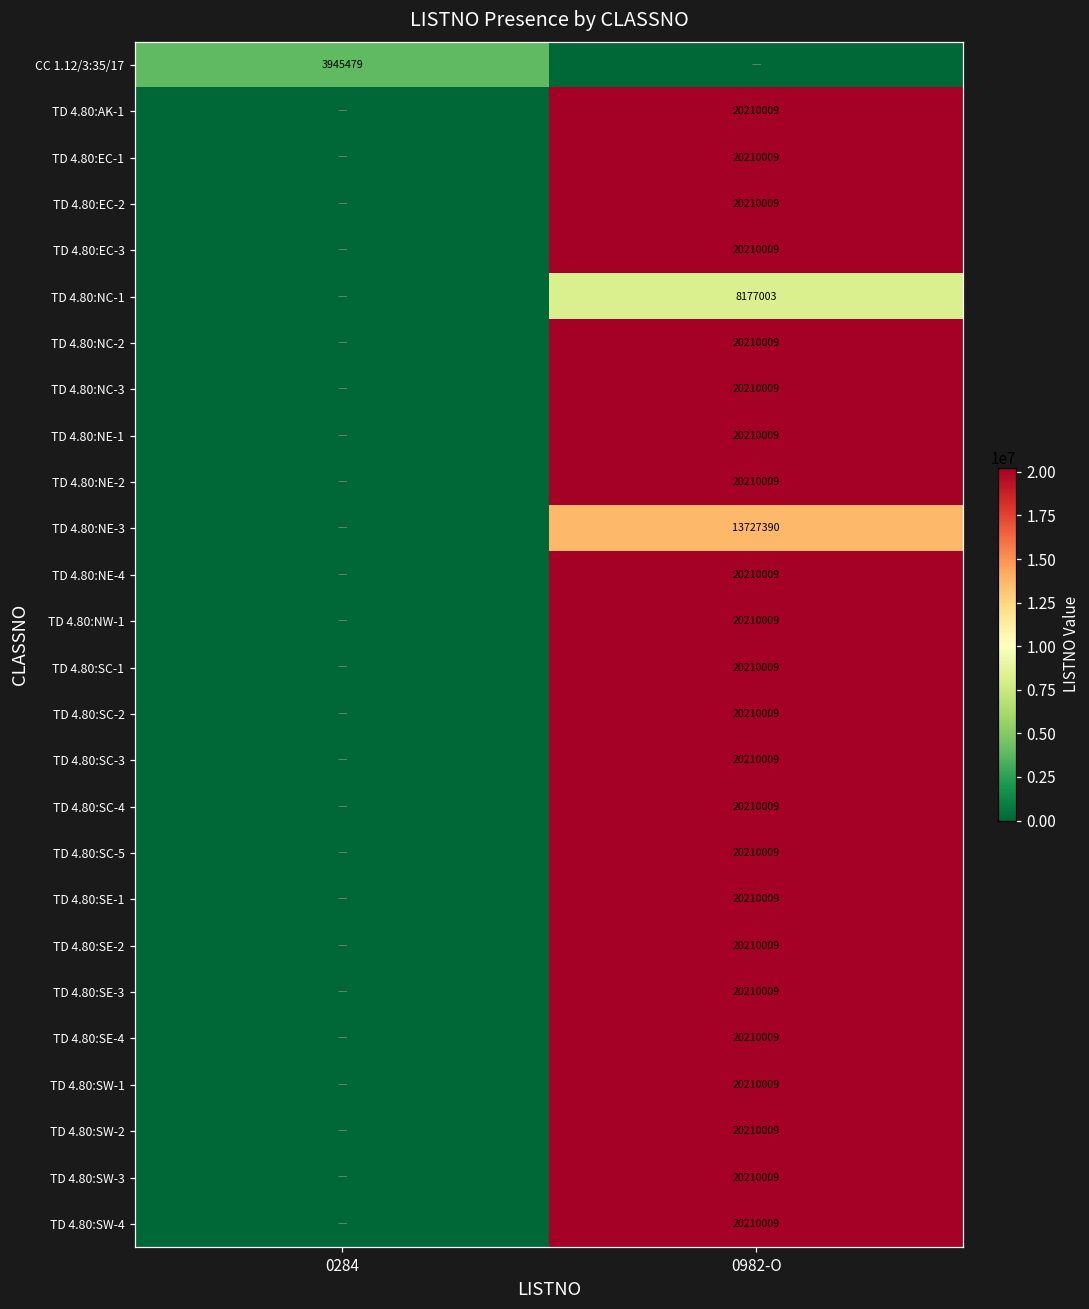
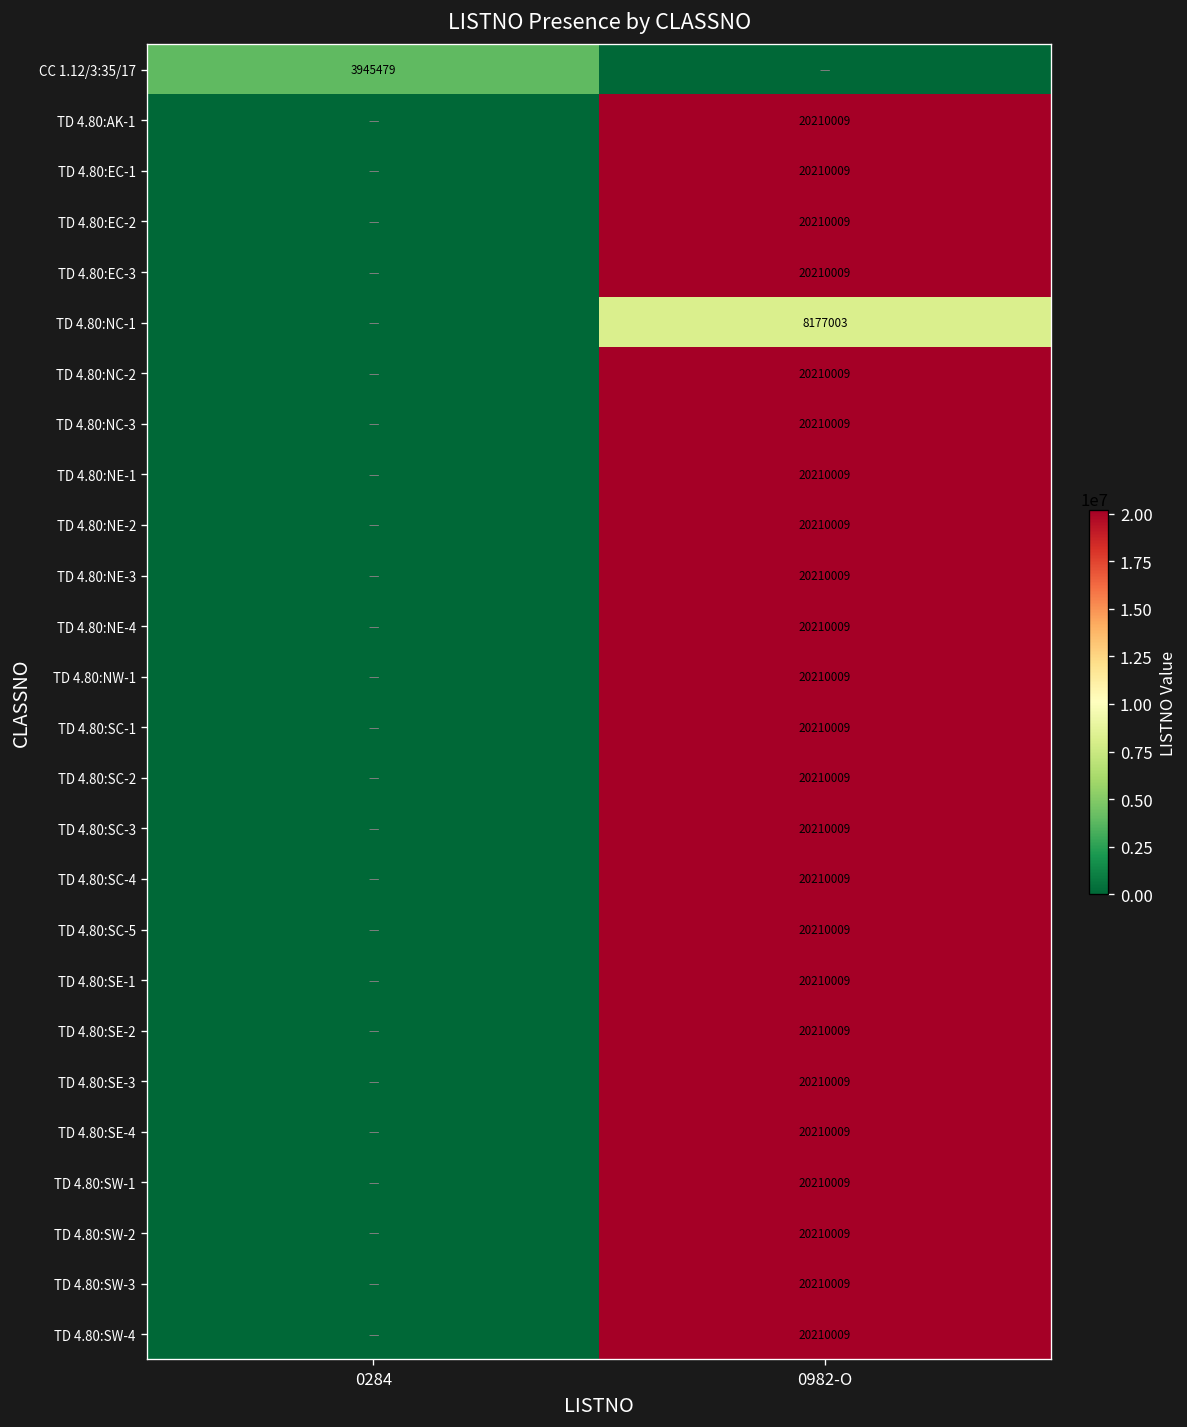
  {
    "CC 1.12/3:35/17": {
      "0284": 3945479
    },
    "TD 4.80:AK-1": {
      "0982-O": 20210009
    },
    "TD 4.80:EC-1": {
      "0982-O": 20210009
    },
    "TD 4.80:EC-2": {
      "0982-O": 20210009
    },
    "TD 4.80:EC-3": {
      "0982-O": 20210009
    },
    "TD 4.80:NC-1": {
      "0982-O": 8177003
    },
    "TD 4.80:NC-2": {
      "0982-O": 20210009
    },
    "TD 4.80:NC-3": {
      "0982-O": 20210009
    },
    "TD 4.80:NE-1": {
      "0982-O": 20210009
    },
    "TD 4.80:NE-2": {
      "0982-O": 20210009
    },
    "TD 4.80:NE-3": {
-     "0982-O": 13727390
+     "0982-O": 20210009
    },
    "TD 4.80:NE-4": {
      "0982-O": 20210009
    },
    "TD 4.80:NW-1": {
      "0982-O": 20210009
    },
    "TD 4.80:SC-1": {
      "0982-O": 20210009
    },
    "TD 4.80:SC-2": {
      "0982-O": 20210009
    },
    "TD 4.80:SC-3": {
      "0982-O": 20210009
    },
    "TD 4.80:SC-4": {
      "0982-O": 20210009
    },
    "TD 4.80:SC-5": {
      "0982-O": 20210009
    },
    "TD 4.80:SE-1": {
      "0982-O": 20210009
    },
    "TD 4.80:SE-2": {
      "0982-O": 20210009
    },
    "TD 4.80:SE-3": {
      "0982-O": 20210009
    },
    "TD 4.80:SE-4": {
      "0982-O": 20210009
    },
    "TD 4.80:SW-1": {
      "0982-O": 20210009
    },
    "TD 4.80:SW-2": {
      "0982-O": 20210009
    },
    "TD 4.80:SW-3": {
      "0982-O": 20210009
    },
    "TD 4.80:SW-4": {
      "0982-O": 20210009
    }
  }
